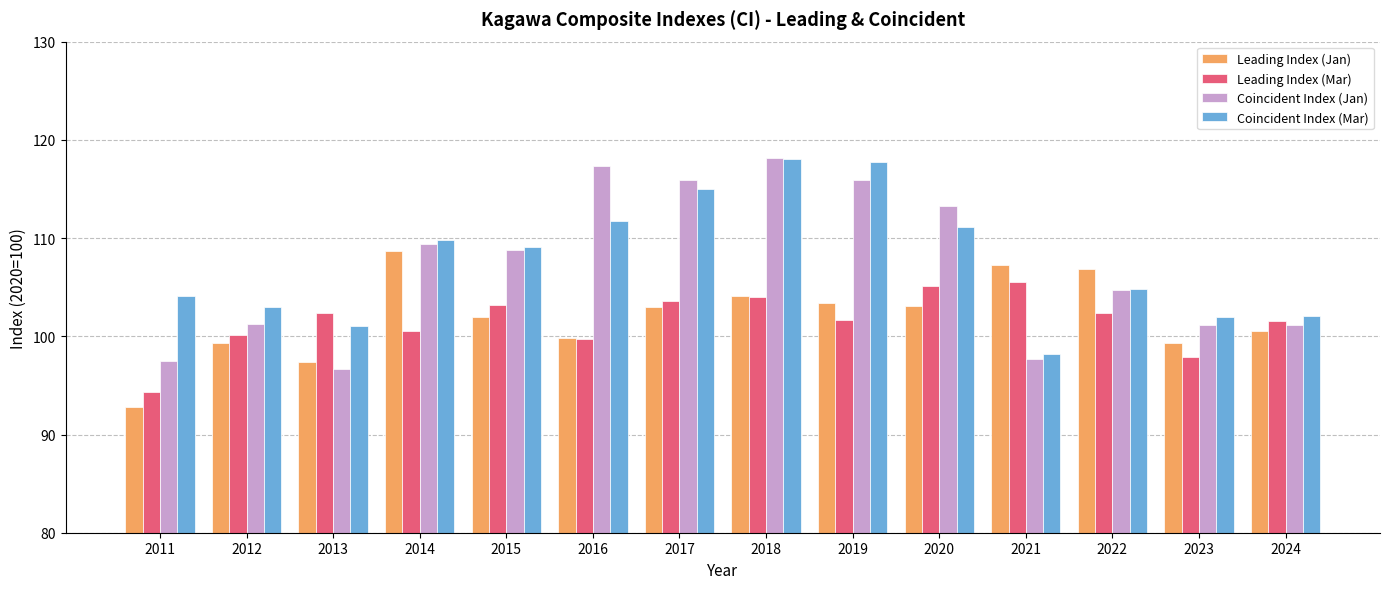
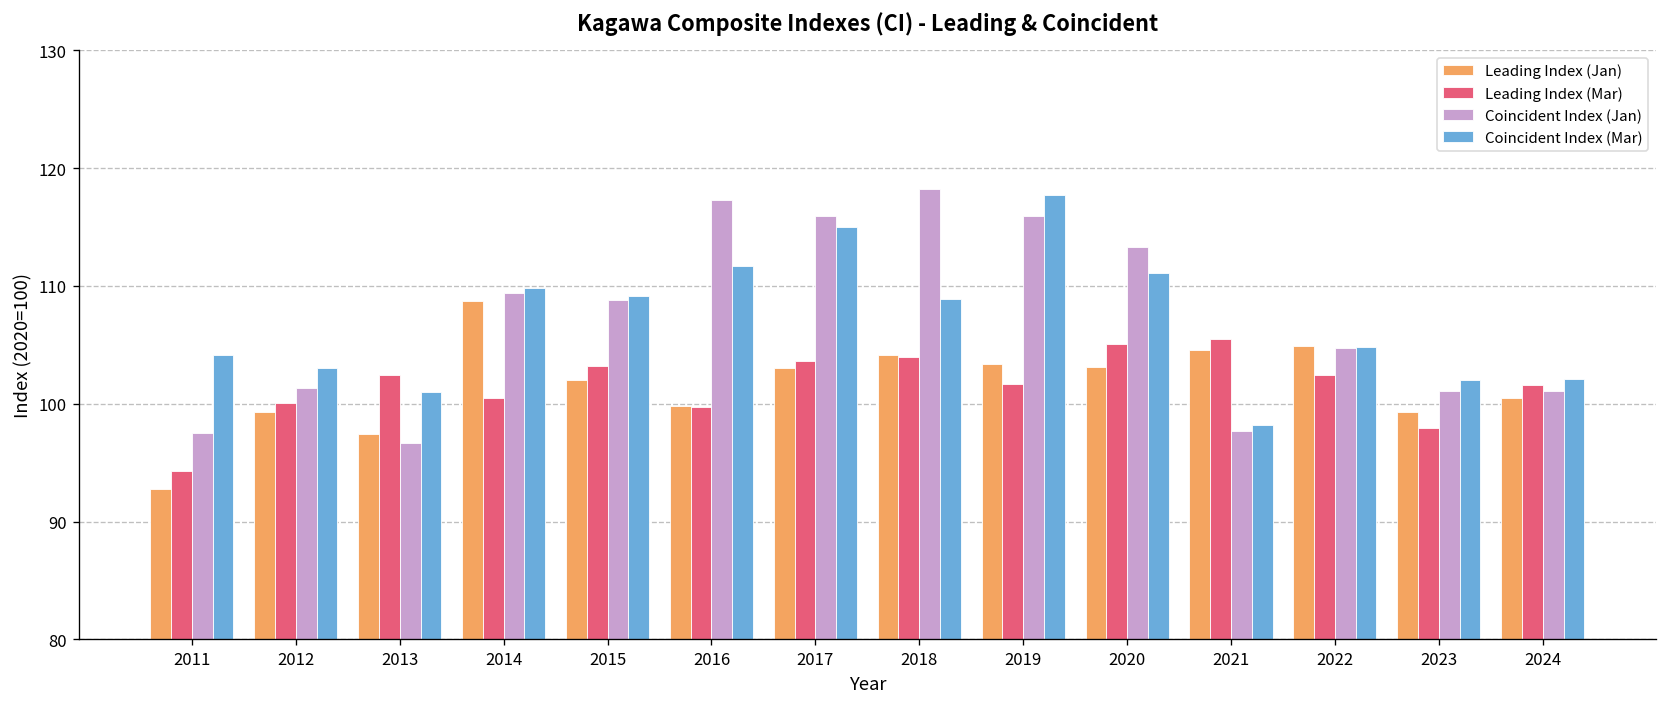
  {
    "Leading Index (Jan)": {
      "2011": 93,
      "2012": 99,
      "2013": 97,
      "2014": 109,
      "2015": 102,
      "2016": 100,
      "2017": 103,
      "2018": 104,
      "2019": 103,
      "2020": 103,
-     "2021": 107,
-     "2022": 107,
+     "2021": 105,
+     "2022": 105,
      "2023": 99,
      "2024": 101
    },
    "Leading Index (Mar)": {
      "2011": 94,
      "2012": 100,
      "2013": 102,
      "2014": 101,
      "2015": 103,
      "2016": 100,
      "2017": 104,
      "2018": 104,
      "2019": 102,
      "2020": 105,
      "2021": 106,
      "2022": 102,
      "2023": 98,
      "2024": 102
    },
    "Coincident Index (Jan)": {
      "2011": 98,
      "2012": 101,
      "2013": 97,
      "2014": 109,
      "2015": 109,
      "2016": 117,
      "2017": 116,
      "2018": 118,
      "2019": 116,
      "2020": 113,
      "2021": 98,
      "2022": 105,
      "2023": 101,
      "2024": 101
    },
    "Coincident Index (Mar)": {
      "2011": 104,
      "2012": 103,
      "2013": 101,
      "2014": 110,
      "2015": 109,
      "2016": 112,
      "2017": 115,
-     "2018": 118,
+     "2018": 109,
      "2019": 118,
      "2020": 111,
      "2021": 98,
      "2022": 105,
      "2023": 102,
      "2024": 102
    }
  }
